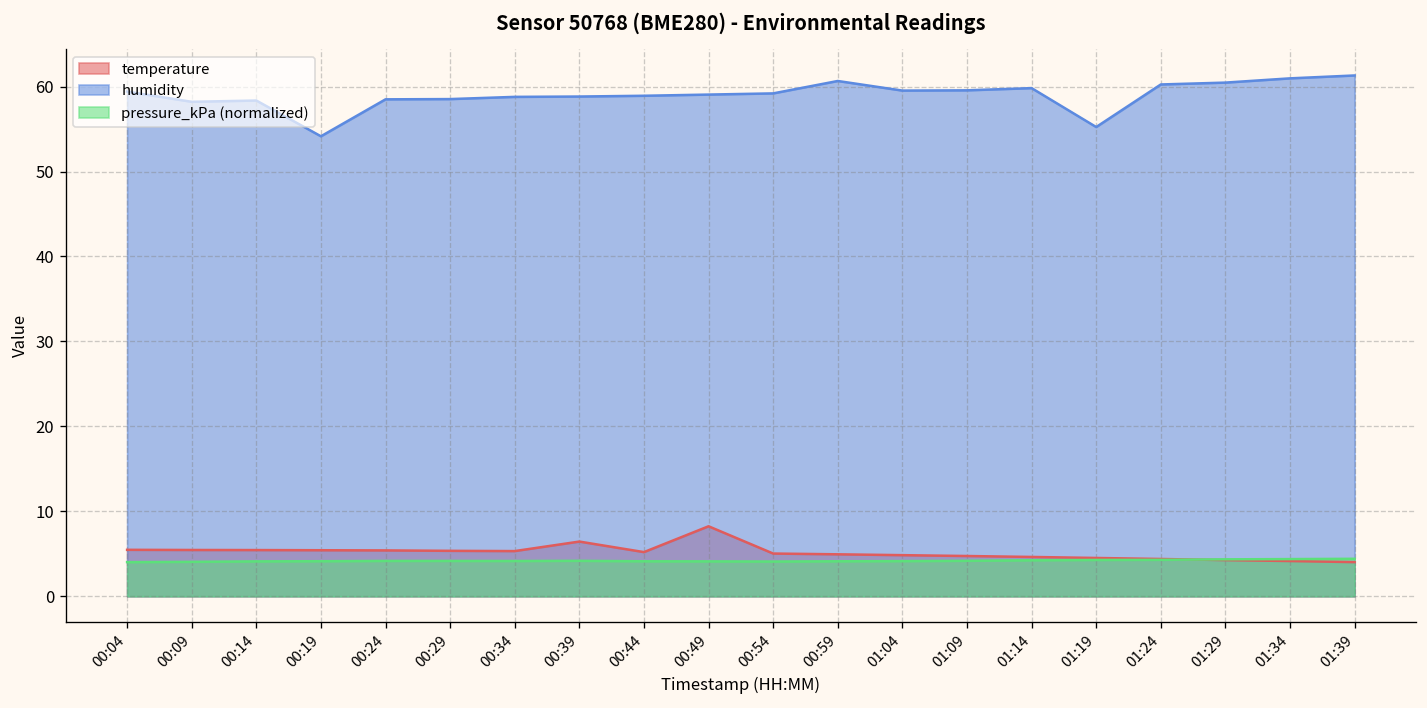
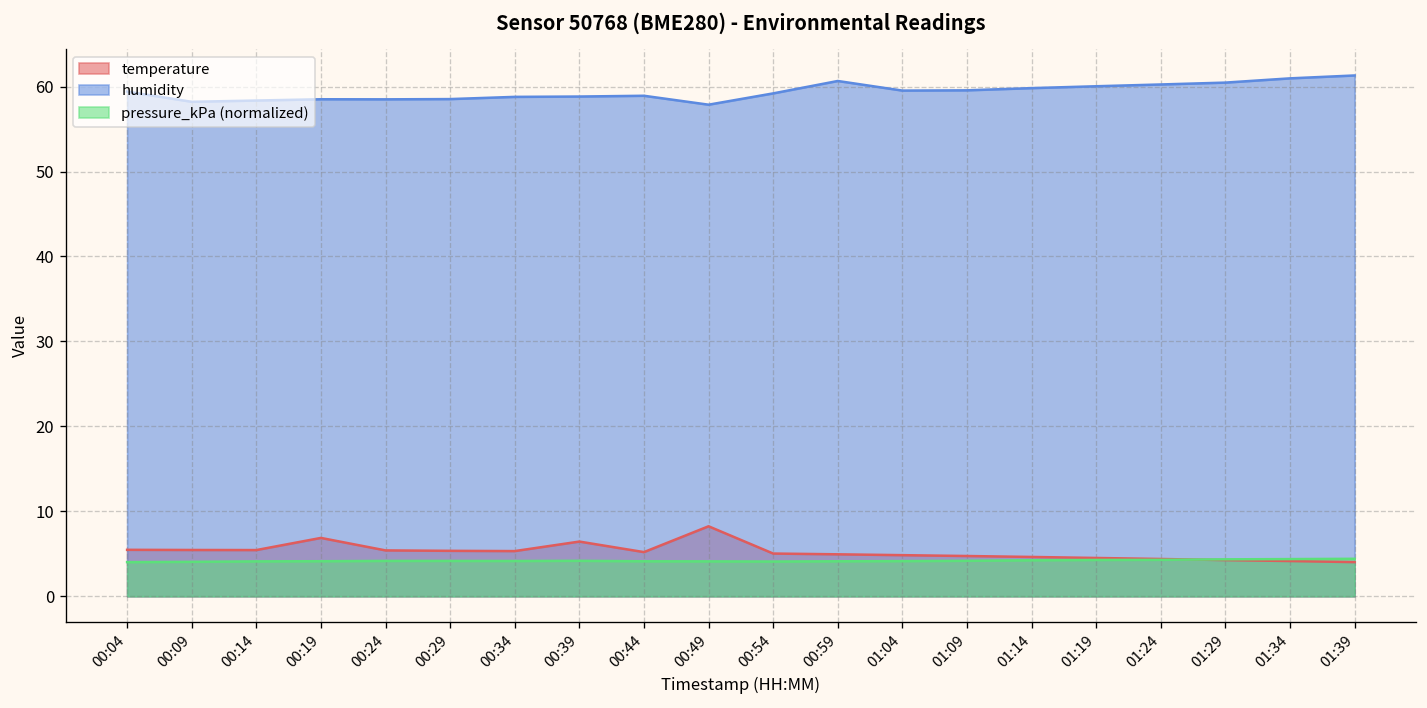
  {
    "temperature": {
      "00:04": 5,
      "00:09": 5,
      "00:14": 5,
-     "00:19": 5,
+     "00:19": 7,
      "00:24": 5,
      "00:29": 5,
      "00:34": 5,
      "00:39": 6,
      "00:44": 5,
      "00:49": 8,
      "00:54": 5,
      "00:59": 5,
      "01:04": 5,
      "01:09": 5,
      "01:14": 5,
      "01:39": 4
    },
    "humidity": {
-     "00:19": 54,
+     "00:19": 59,
      "00:24": 59,
      "00:29": 59,
      "00:34": 59,
      "00:39": 59,
      "00:44": 59,
-     "00:49": 59,
+     "00:49": 58,
      "00:54": 59,
      "00:59": 61,
      "01:04": 60,
      "01:09": 60,
      "01:14": 60,
-     "01:19": 55,
+     "01:19": 60,
      "01:24": 60,
      "01:29": 60,
      "01:34": 61,
      "01:39": 61
    },
    "pressure_kPa (normalized)": {
      "00:04": 4,
      "00:09": 4,
      "00:14": 4,
      "00:19": 4,
      "00:24": 4,
      "00:29": 4,
      "00:34": 4,
      "00:39": 4,
      "00:44": 4,
      "00:49": 4,
      "00:54": 4,
      "00:59": 4,
      "01:04": 4,
      "01:09": 4,
      "01:14": 4,
      "01:39": 4
    }
  }
